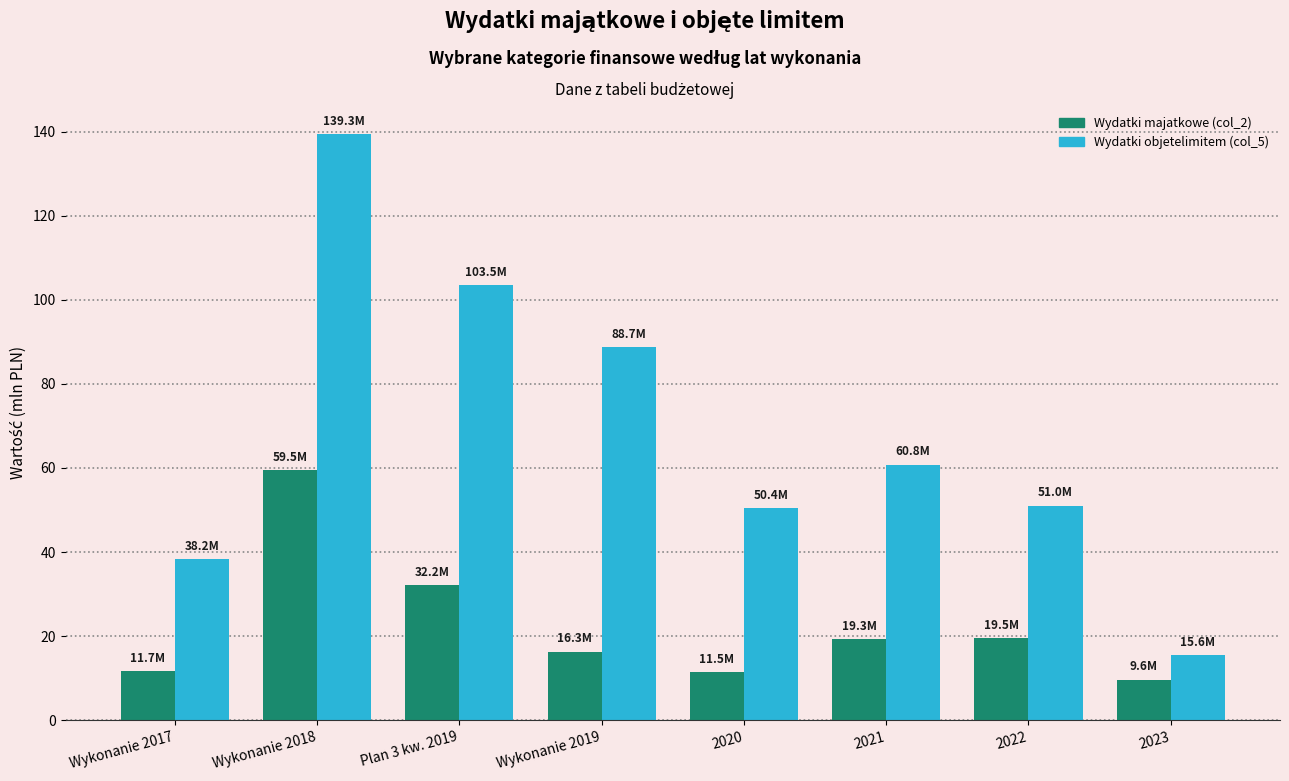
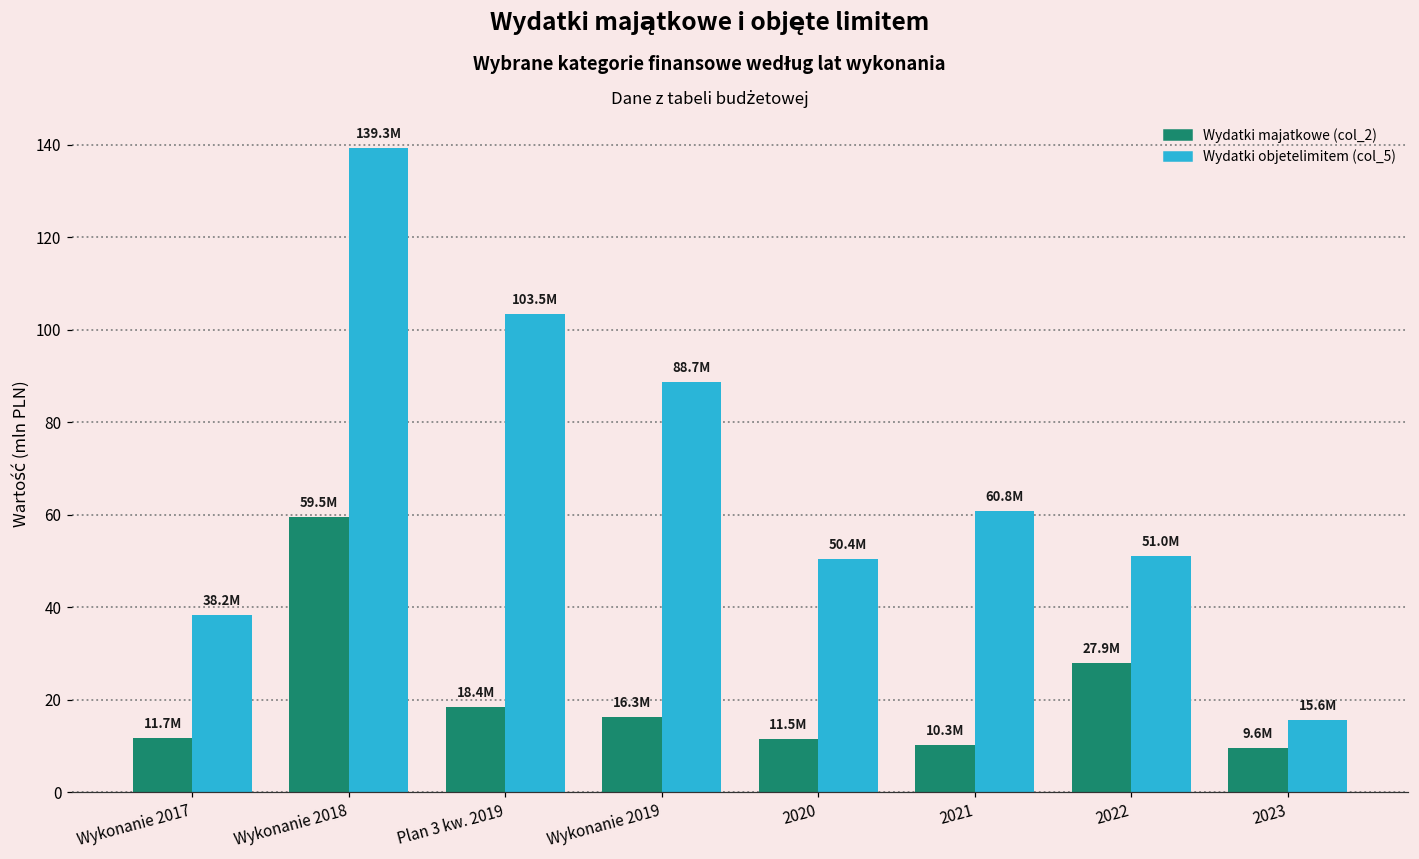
  {
    "Wydatki majatkowe (col_2)": {
      "Wykonanie 2017": "11.7M",
      "Wykonanie 2018": "59.5M",
-     "Plan 3 kw. 2019": "32.2M",
+     "Plan 3 kw. 2019": "18.4M",
      "Wykonanie 2019": "16.3M",
      "2020": "11.5M",
-     "2021": "19.3M",
-     "2022": "19.5M",
+     "2021": "10.3M",
+     "2022": "27.9M",
      "2023": "9.6M"
    },
    "Wydatki objetelimitem (col_5)": {
      "Wykonanie 2017": "38.2M",
      "Wykonanie 2018": "139.3M",
      "Plan 3 kw. 2019": "103.5M",
      "Wykonanie 2019": "88.7M",
      "2020": "50.4M",
      "2021": "60.8M",
      "2022": "51.0M",
      "2023": "15.6M"
    }
  }
